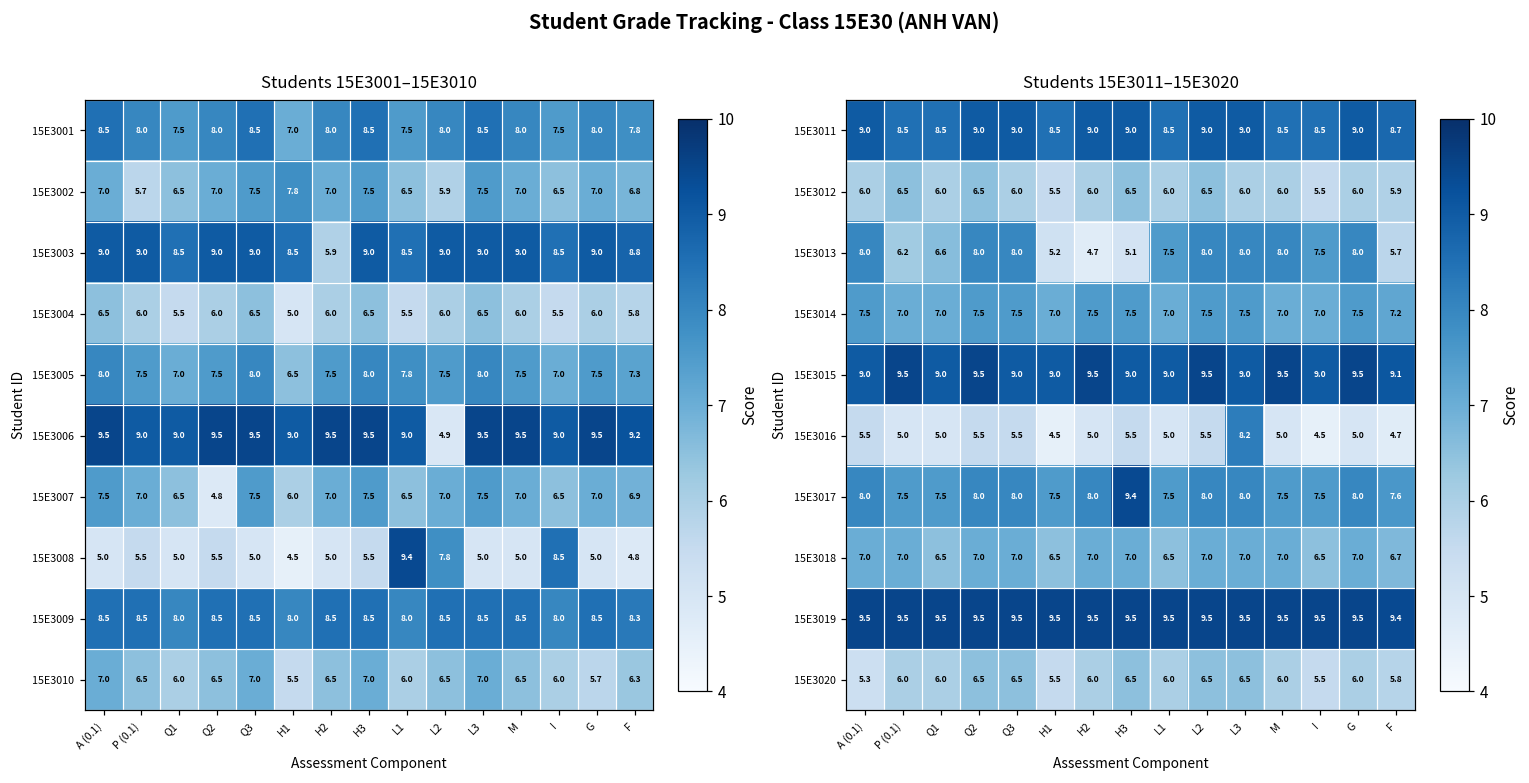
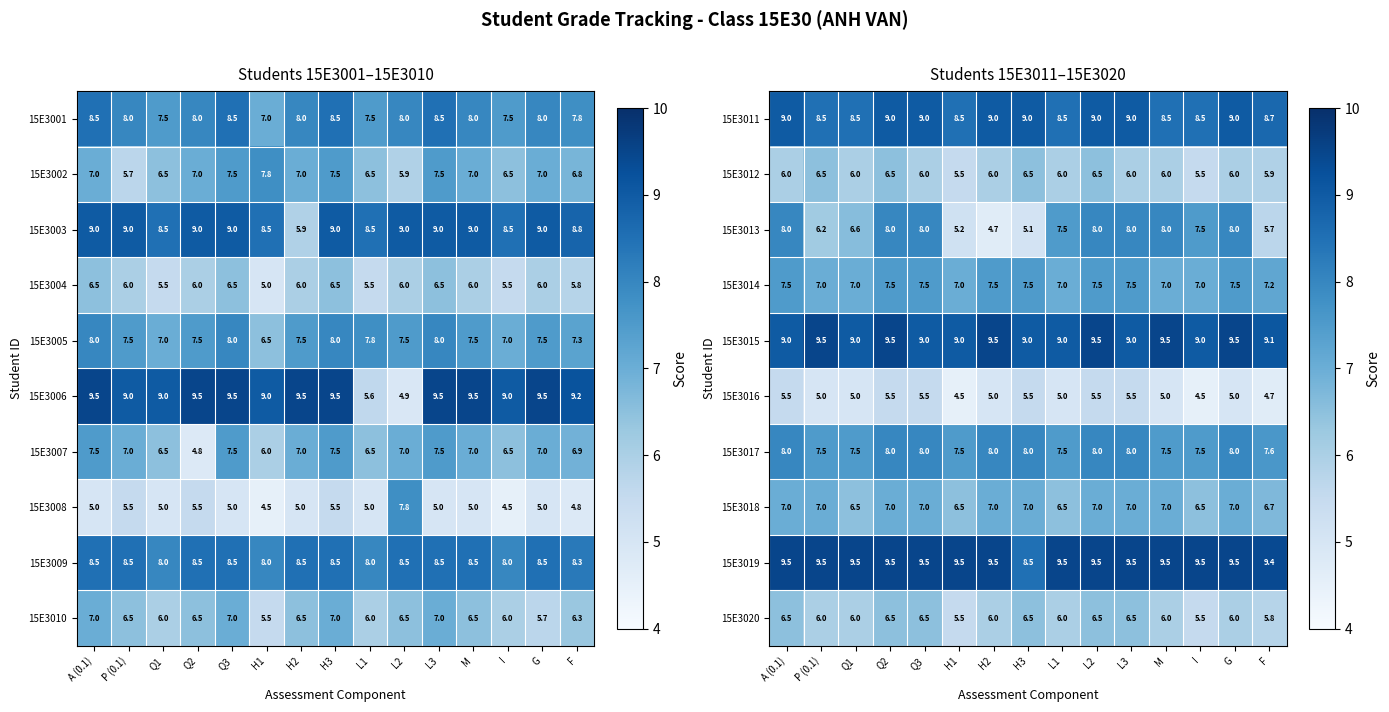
  {
    "Students 15E3001–15E3010": {
      "15E3006": {
        "A (0.1)": 9.5,
        "P (0.1)": 9.0,
        "Q1": 9.0,
        "Q2": 9.5,
        "Q3": 9.5,
        "H1": 9.0,
        "H2": 9.5,
        "H3": 9.5,
-       "L1": 9.0,
+       "L1": 5.6,
        "L2": 4.9,
        "L3": 9.5,
        "M": 9.5,
        "I": 9.0,
        "G": 9.5,
        "F": 9.2
      },
      "15E3008": {
        "A (0.1)": 5.0,
        "P (0.1)": 5.5,
        "Q1": 5.0,
        "Q2": 5.5,
        "Q3": 5.0,
        "H1": 4.5,
        "H2": 5.0,
        "H3": 5.5,
-       "L1": 9.4,
+       "L1": 5.0,
        "L2": 7.8,
        "L3": 5.0,
        "M": 5.0,
-       "I": 8.5,
+       "I": 4.5,
        "G": 5.0,
        "F": 4.8
      }
    },
    "Students 15E3011–15E3020": {
      "15E3016": {
        "A (0.1)": 5.5,
        "P (0.1)": 5.0,
        "Q1": 5.0,
        "Q2": 5.5,
        "Q3": 5.5,
        "H1": 4.5,
        "H2": 5.0,
        "H3": 5.5,
        "L1": 5.0,
        "L2": 5.5,
-       "L3": 8.2,
+       "L3": 5.5,
        "M": 5.0,
        "I": 4.5,
        "G": 5.0,
        "F": 4.7
      },
      "15E3017": {
        "A (0.1)": 8.0,
        "P (0.1)": 7.5,
        "Q1": 7.5,
        "Q2": 8.0,
        "Q3": 8.0,
        "H1": 7.5,
        "H2": 8.0,
-       "H3": 9.4,
+       "H3": 8.0,
        "L1": 7.5,
        "L2": 8.0,
        "L3": 8.0,
        "M": 7.5,
        "I": 7.5,
        "G": 8.0,
        "F": 7.6
      },
      "15E3019": {
        "A (0.1)": 9.5,
        "P (0.1)": 9.5,
        "Q1": 9.5,
        "Q2": 9.5,
        "Q3": 9.5,
        "H1": 9.5,
        "H2": 9.5,
-       "H3": 9.5,
+       "H3": 8.5,
        "L1": 9.5,
        "L2": 9.5,
        "L3": 9.5,
        "M": 9.5,
        "I": 9.5,
        "G": 9.5,
        "F": 9.4
      },
      "15E3020": {
-       "A (0.1)": 5.3,
+       "A (0.1)": 6.5,
        "P (0.1)": 6.0,
        "Q1": 6.0,
        "Q2": 6.5,
        "Q3": 6.5,
        "H1": 5.5,
        "H2": 6.0,
        "H3": 6.5,
        "L1": 6.0,
        "L2": 6.5,
        "L3": 6.5,
        "M": 6.0,
        "I": 5.5,
        "G": 6.0,
        "F": 5.8
      }
    }
  }
